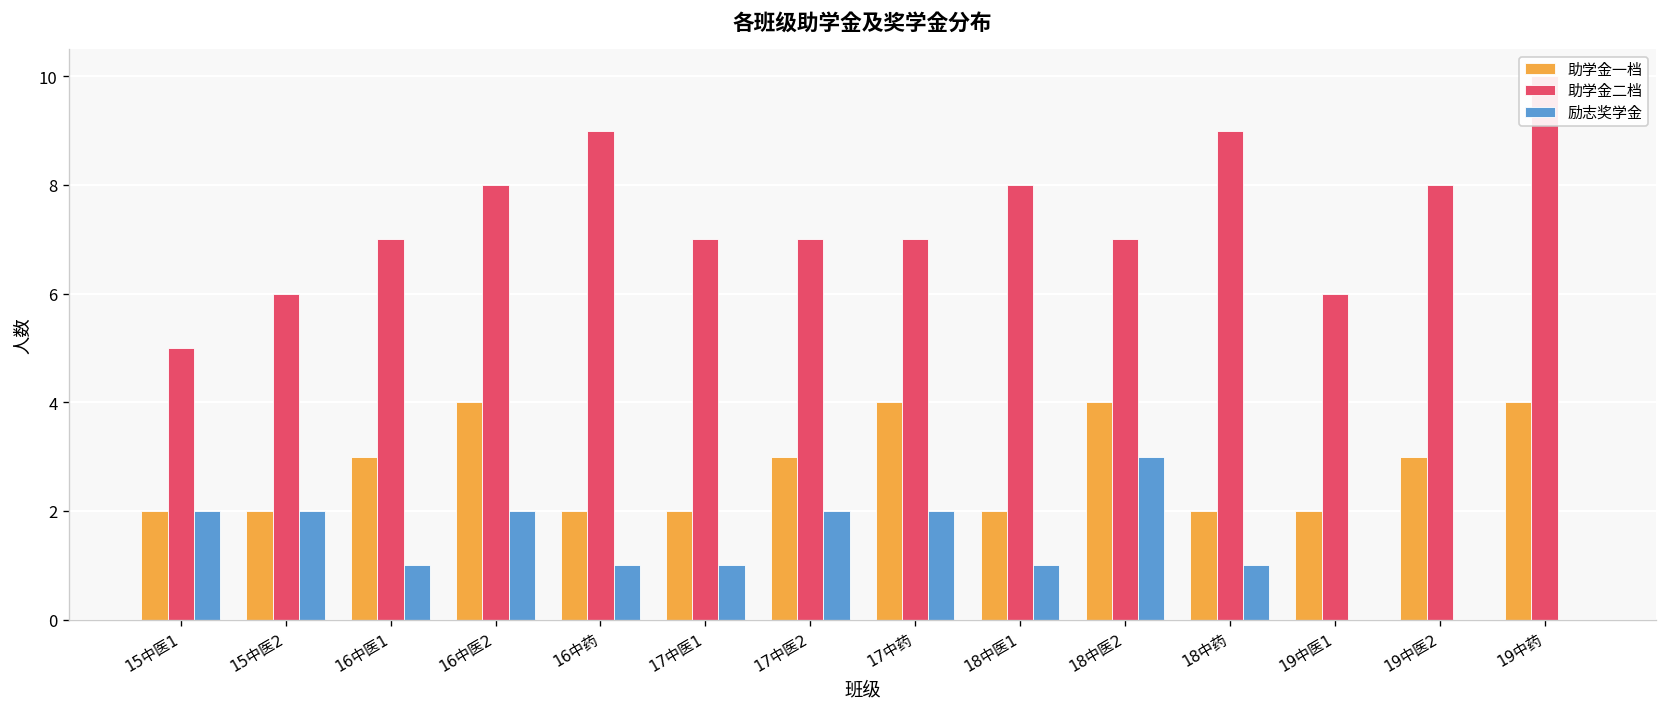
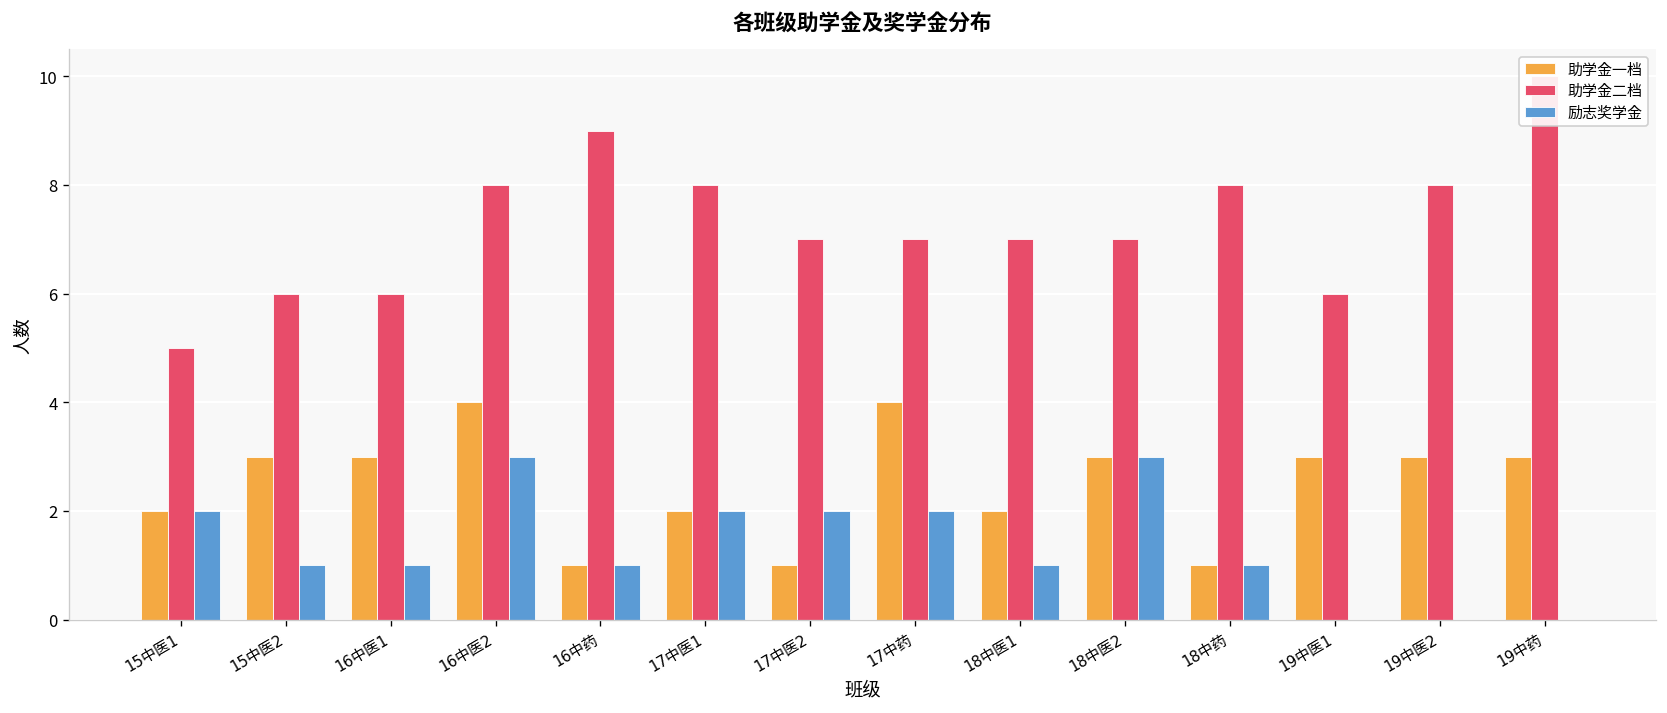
  {
    "助学金一档": {
      "15中医1": 2,
-     "15中医2": 2,
+     "15中医2": 3,
      "16中医1": 3,
      "16中医2": 4,
-     "16中药": 2,
+     "16中药": 1,
      "17中医1": 2,
-     "17中医2": 3,
+     "17中医2": 1,
      "17中药": 4,
      "18中医1": 2,
-     "18中医2": 4,
-     "18中药": 2,
-     "19中医1": 2,
+     "18中医2": 3,
+     "18中药": 1,
+     "19中医1": 3,
      "19中医2": 3,
-     "19中药": 4
+     "19中药": 3
    },
    "助学金二档": {
      "15中医1": 5,
      "15中医2": 6,
-     "16中医1": 7,
+     "16中医1": 6,
      "16中医2": 8,
      "16中药": 9,
-     "17中医1": 7,
+     "17中医1": 8,
      "17中医2": 7,
      "17中药": 7,
-     "18中医1": 8,
+     "18中医1": 7,
      "18中医2": 7,
-     "18中药": 9,
+     "18中药": 8,
      "19中医1": 6,
      "19中医2": 8
    },
    "励志奖学金": {
      "15中医1": 2,
-     "15中医2": 2,
+     "15中医2": 1,
      "16中医1": 1,
-     "16中医2": 2,
+     "16中医2": 3,
      "16中药": 1,
-     "17中医1": 1,
+     "17中医1": 2,
      "17中医2": 2,
      "17中药": 2,
      "18中医1": 1,
      "18中医2": 3,
      "18中药": 1,
      "19中医1": 0,
      "19中医2": 0,
      "19中药": 0
    }
  }
